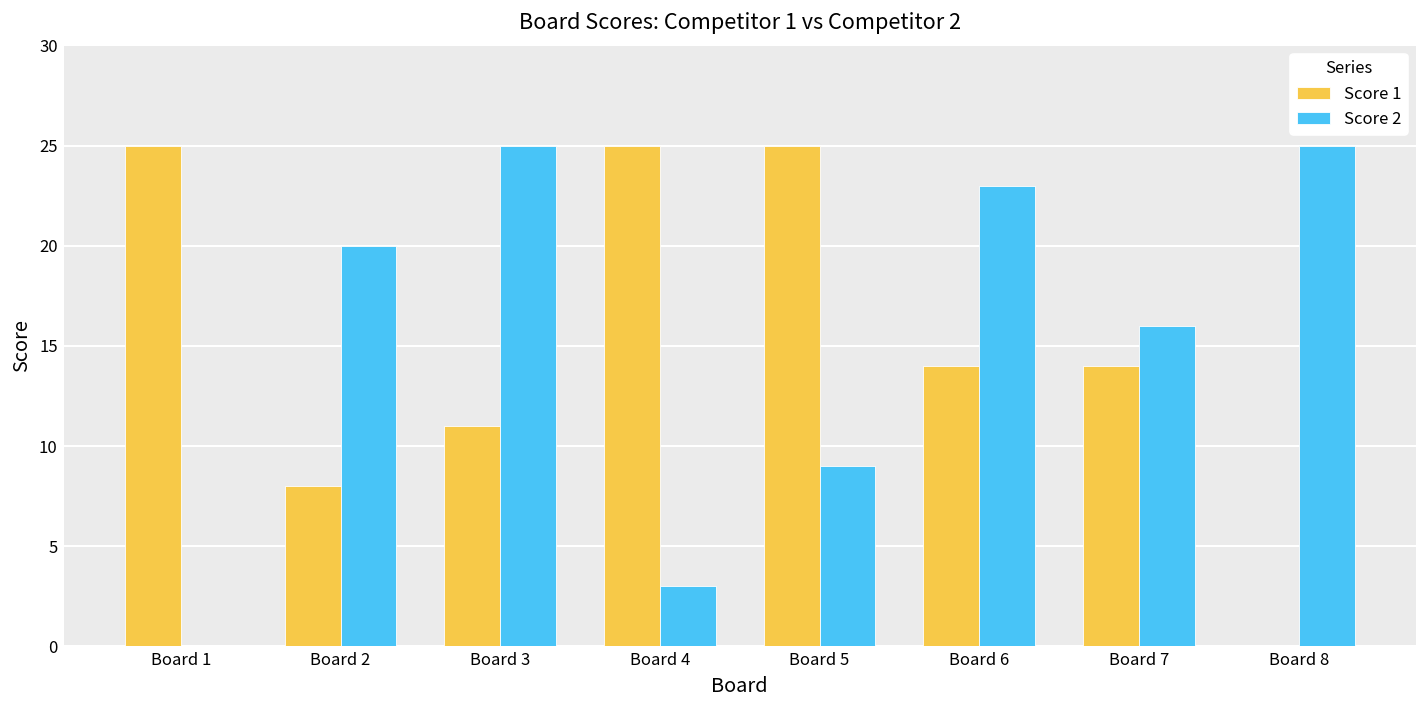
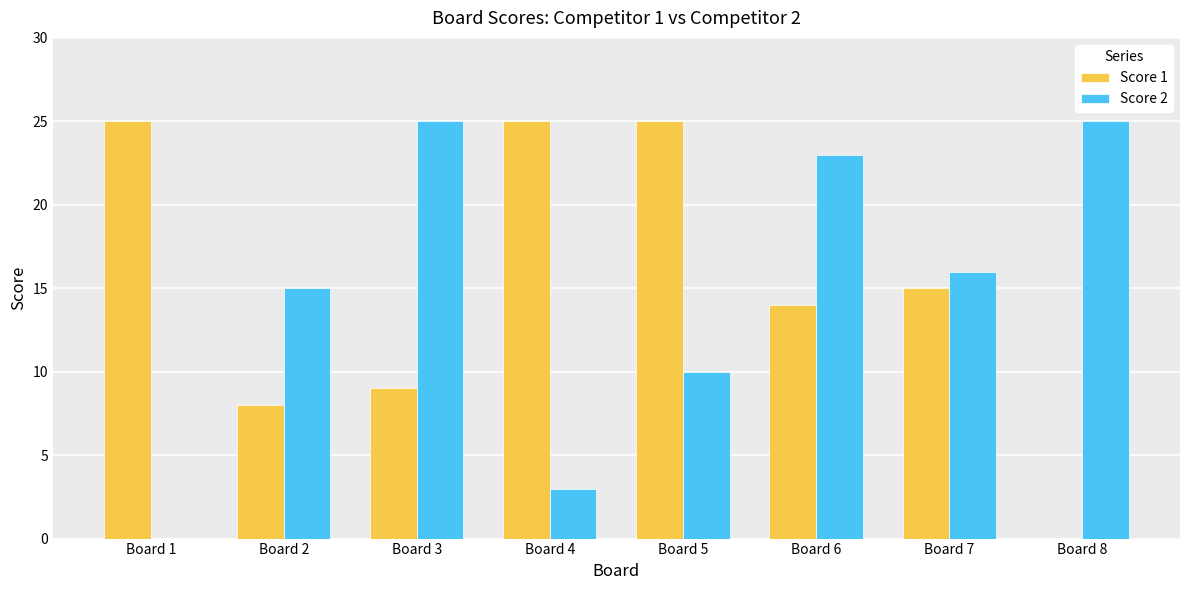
  {
    "Score 1": {
      "Board 1": 25,
      "Board 2": 8,
-     "Board 3": 11,
+     "Board 3": 9,
      "Board 4": 25,
      "Board 5": 25,
      "Board 6": 14,
-     "Board 7": 14,
+     "Board 7": 15,
      "Board 8": 0
    },
    "Score 2": {
      "Board 1": 0,
-     "Board 2": 20,
+     "Board 2": 15,
      "Board 3": 25,
      "Board 4": 3,
-     "Board 5": 9,
+     "Board 5": 10,
      "Board 6": 23,
      "Board 7": 16,
      "Board 8": 25
    }
  }
